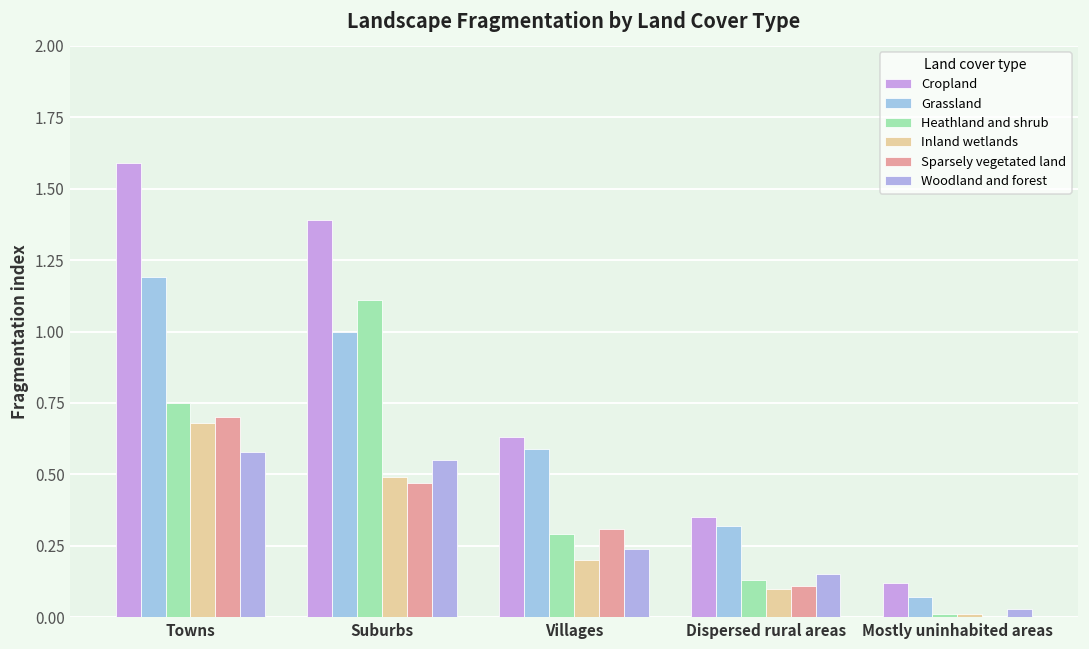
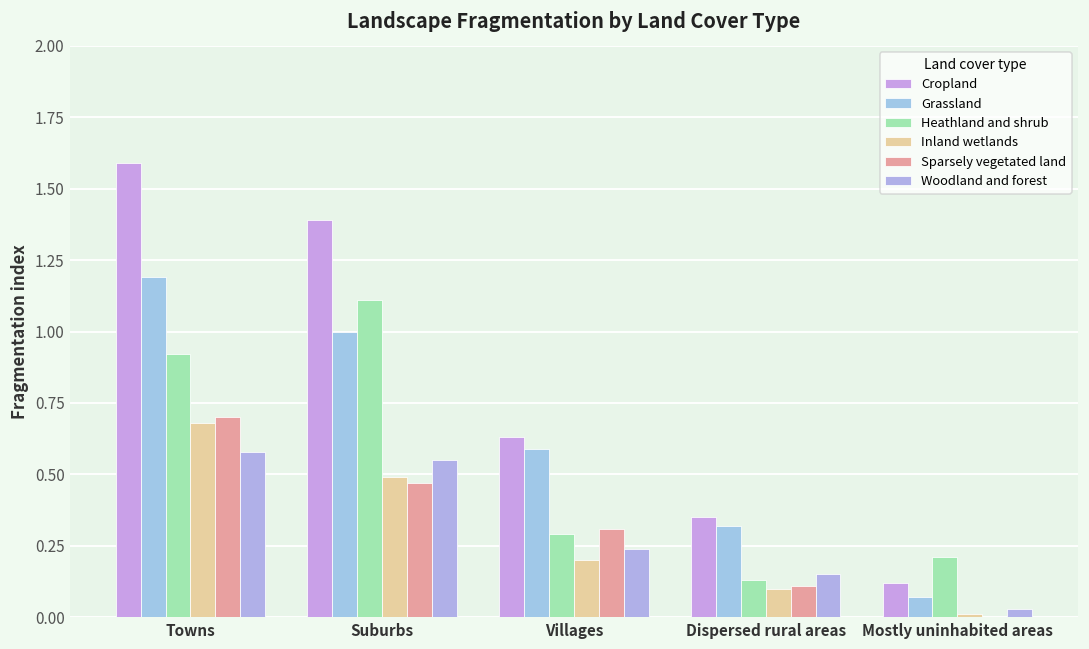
  {
    "Heathland and shrub": {
-     "Towns": 0.75,
+     "Towns": 0.92,
      "Suburbs": 1.11,
      "Villages": 0.29,
      "Dispersed rural areas": 0.13,
-     "Mostly uninhabited areas": 0.01
+     "Mostly uninhabited areas": 0.21
    }
  }
